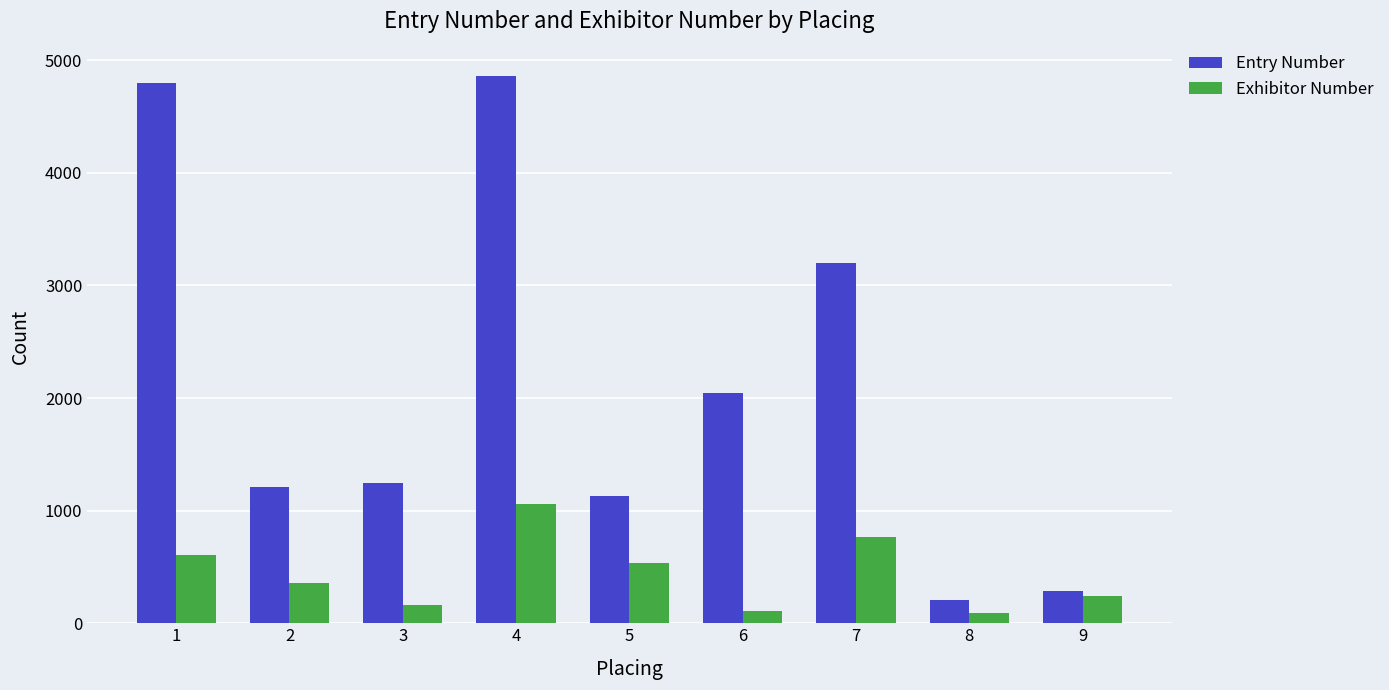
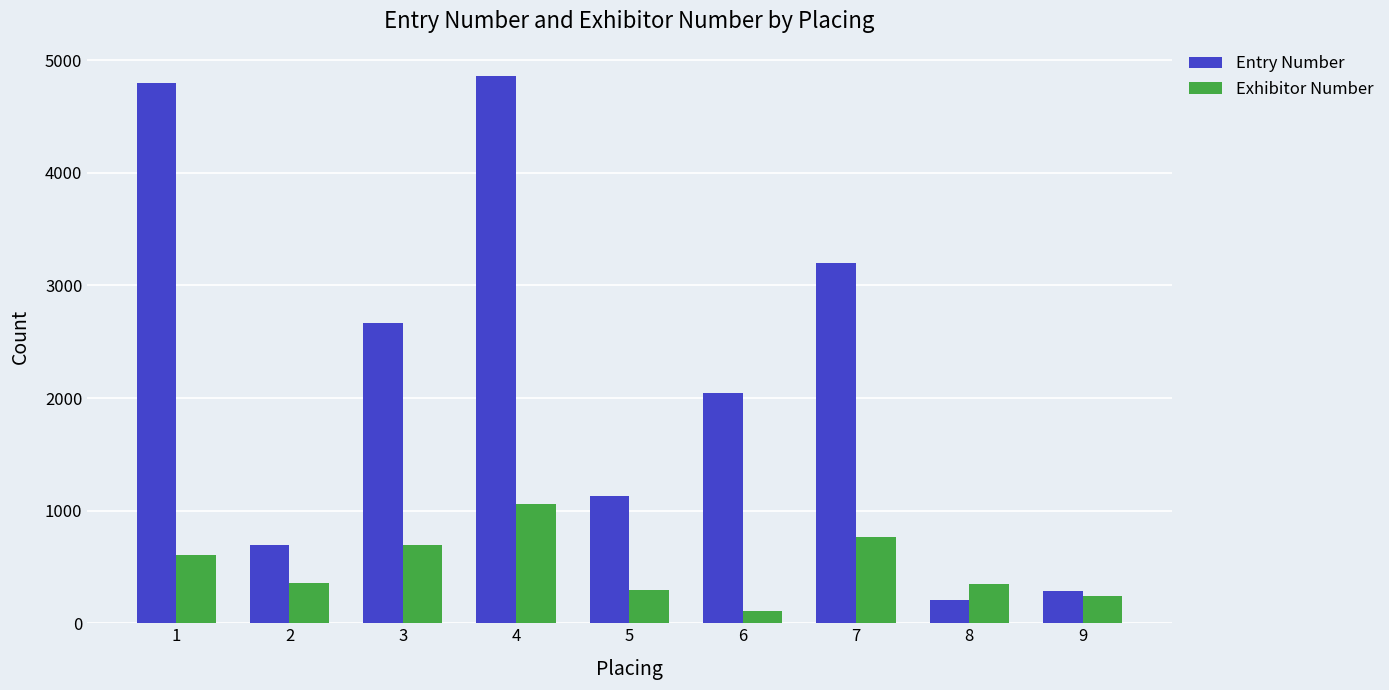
  {
    "Entry Number": {
      "1": 4800,
-     "2": 1210,
-     "3": 1240,
+     "2": 700,
+     "3": 2660,
      "4": 4860,
      "5": 1130,
      "6": 2040,
      "7": 3200,
      "8": 200,
      "9": 280
    },
    "Exhibitor Number": {
      "1": 610,
      "2": 350,
-     "3": 160,
+     "3": 690,
      "4": 1060,
-     "5": 540,
+     "5": 290,
      "6": 110,
      "7": 770,
-     "8": 90,
+     "8": 350,
      "9": 240
    }
  }
